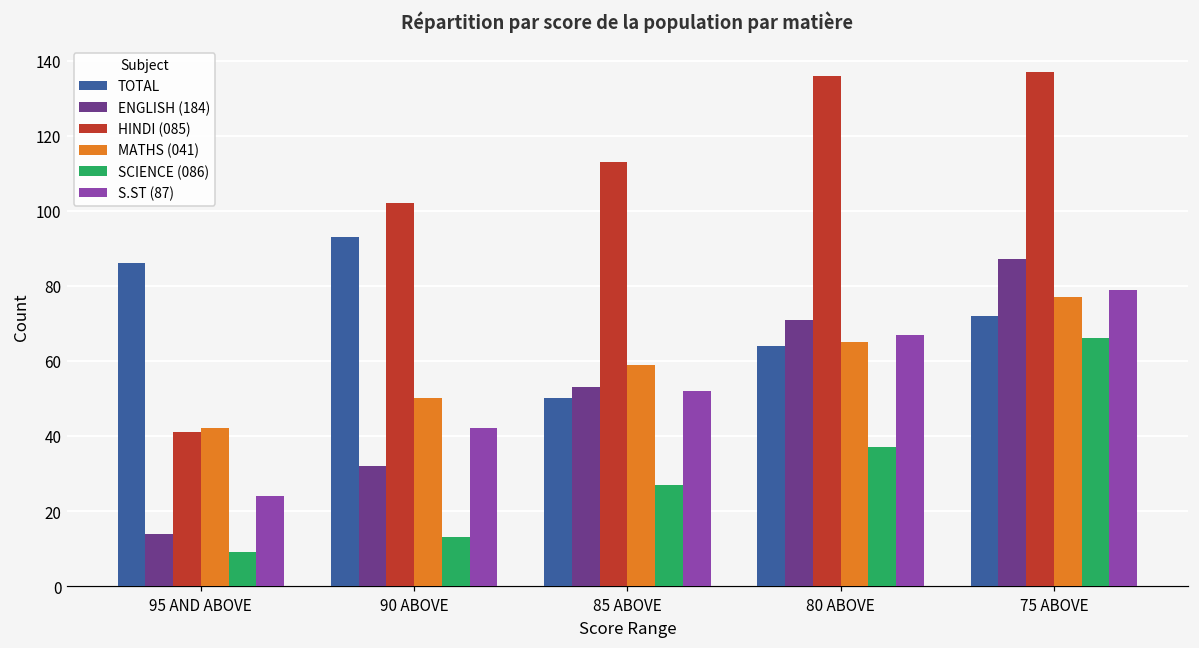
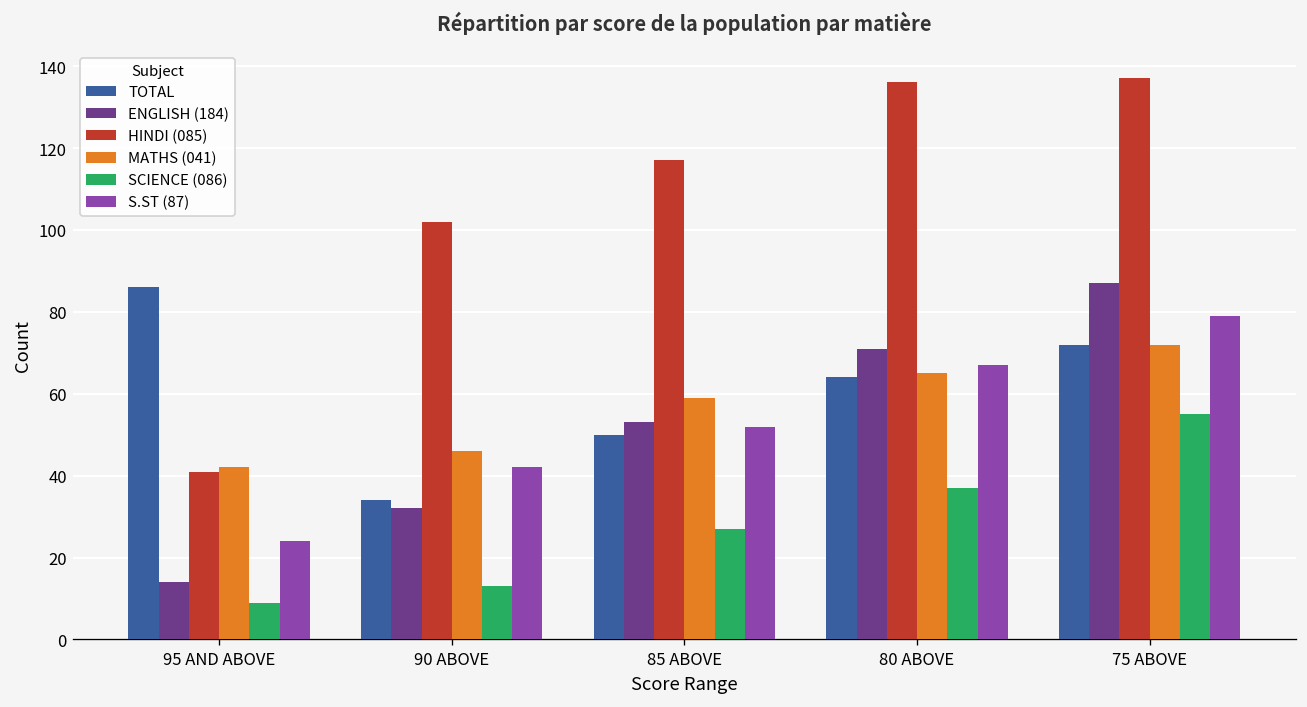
  {
    "TOTAL": {
      "95 AND ABOVE": 86,
-     "90 ABOVE": 93,
+     "90 ABOVE": 34,
      "85 ABOVE": 50,
      "80 ABOVE": 64,
      "75 ABOVE": 72
    },
    "HINDI (085)": {
      "95 AND ABOVE": 41,
      "90 ABOVE": 102,
-     "85 ABOVE": 113,
+     "85 ABOVE": 117,
      "80 ABOVE": 136,
      "75 ABOVE": 137
    },
    "MATHS (041)": {
      "95 AND ABOVE": 42,
-     "90 ABOVE": 50,
+     "90 ABOVE": 46,
      "85 ABOVE": 59,
      "80 ABOVE": 65,
-     "75 ABOVE": 77
+     "75 ABOVE": 72
    },
    "SCIENCE (086)": {
      "95 AND ABOVE": 9,
      "90 ABOVE": 13,
      "85 ABOVE": 27,
      "80 ABOVE": 37,
-     "75 ABOVE": 66
+     "75 ABOVE": 55
    }
  }
